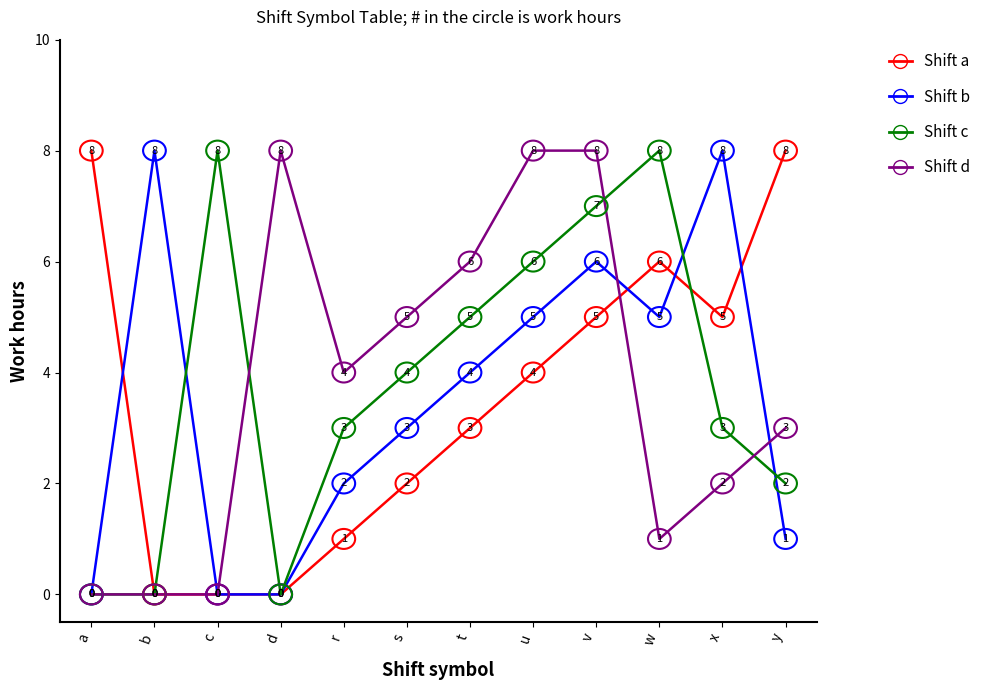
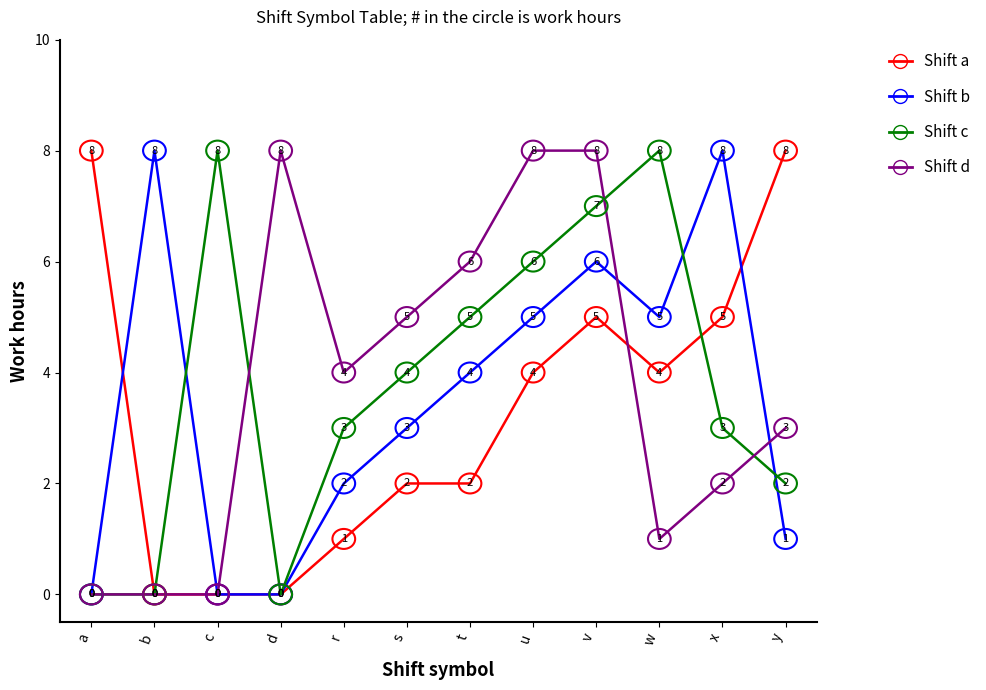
  {
    "Shift a": {
      "a": 8,
      "r": 1,
      "s": 2,
-     "t": 3,
+     "t": 2,
      "u": 4,
      "v": 5,
-     "w": 6,
+     "w": 4,
      "x": 5,
      "y": 8
    },
    "Shift b": {
      "b": 8,
      "r": 2,
      "s": 3,
      "t": 4,
      "u": 5,
      "v": 6,
      "w": 5,
      "x": 8,
      "y": 1
    },
    "Shift c": {
      "c": 8,
      "r": 3,
      "s": 4,
      "t": 5,
      "u": 6,
      "v": 7,
      "w": 8,
      "x": 3,
      "y": 2
    },
    "Shift d": {
      "d": 8,
      "r": 4,
      "s": 5,
      "t": 6,
      "u": 8,
      "v": 8,
      "w": 1,
      "x": 2,
      "y": 3
    }
  }
